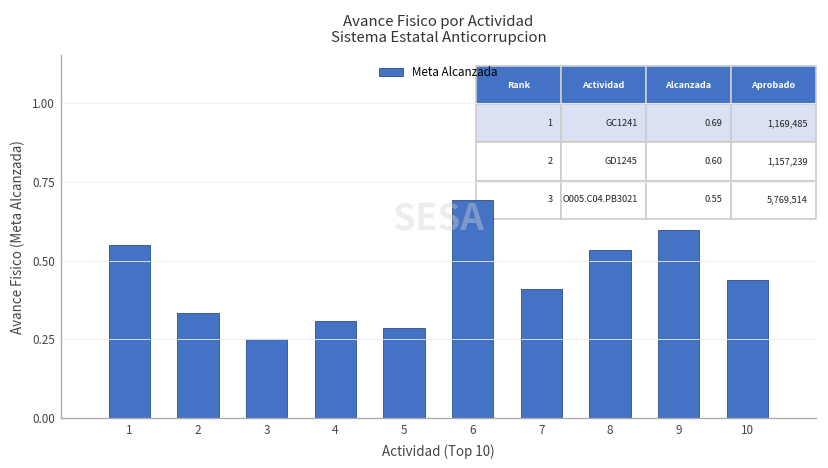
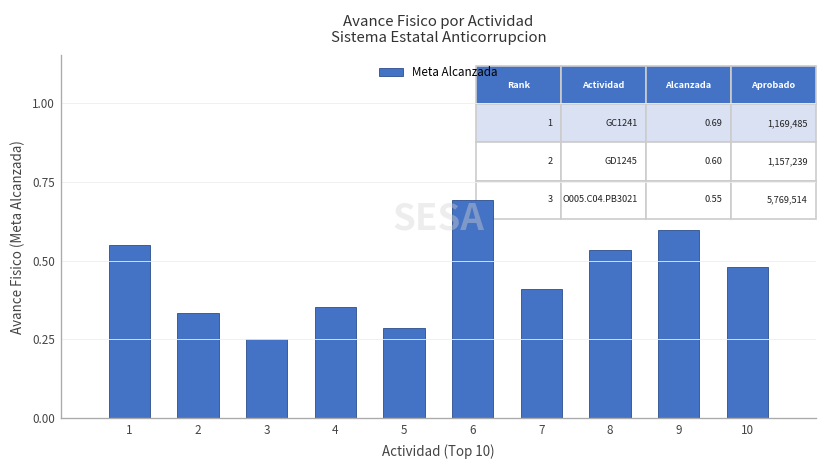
  {
    "1": 0.55,
    "2": 0.33,
    "3": 0.25,
-   "4": 0.31,
+   "4": 0.35,
    "5": 0.29,
    "6": 0.69,
    "7": 0.41,
    "8": 0.53,
    "9": 0.60,
-   "10": 0.44
+   "10": 0.48
  }
